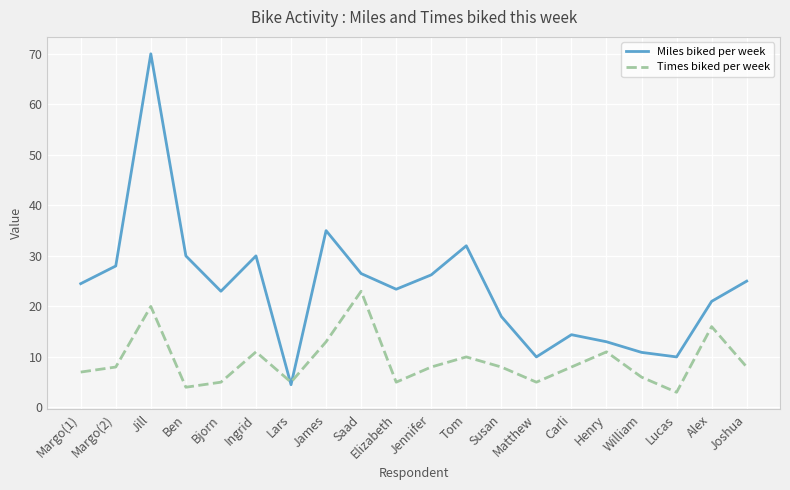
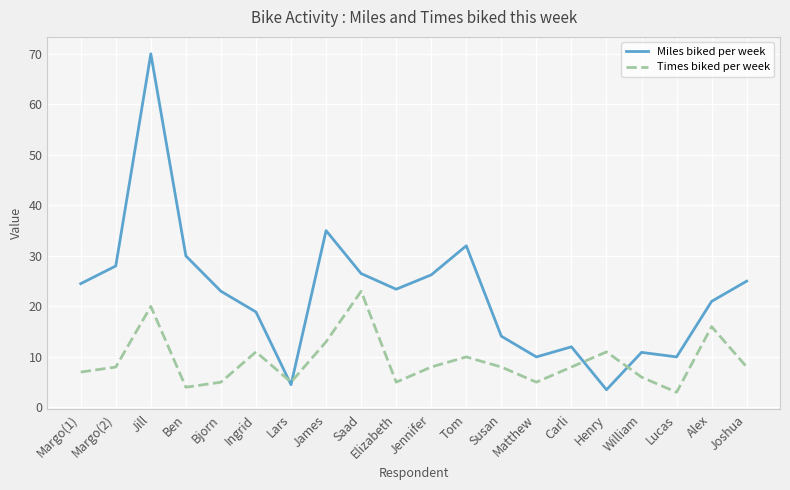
  {
    "Miles biked per week": {
      "Margo(1)": 25,
      "Margo(2)": 28,
      "Jill": 70,
      "Ben": 30,
      "Bjorn": 23,
-     "Ingrid": 30,
+     "Ingrid": 19,
      "James": 35,
      "Saad": 27,
      "Elizabeth": 23,
      "Jennifer": 26,
      "Tom": 32,
-     "Susan": 18,
+     "Susan": 14,
      "Matthew": 10,
-     "Carli": 14,
-     "Henry": 13,
+     "Carli": 12,
+     "Henry": 4,
      "William": 11,
      "Lucas": 10,
      "Alex": 21,
      "Joshua": 25
    },
    "Times biked per week": {
      "Margo(1)": 7,
      "Margo(2)": 8,
      "Jill": 20,
      "Ben": 4,
      "Bjorn": 5,
      "Ingrid": 11,
      "James": 13,
      "Saad": 23,
      "Elizabeth": 5,
      "Jennifer": 8,
      "Tom": 10,
      "Susan": 8,
      "Matthew": 5,
      "Carli": 8,
      "Henry": 11,
      "William": 6,
      "Lucas": 3,
      "Alex": 16,
      "Joshua": 8
    }
  }
